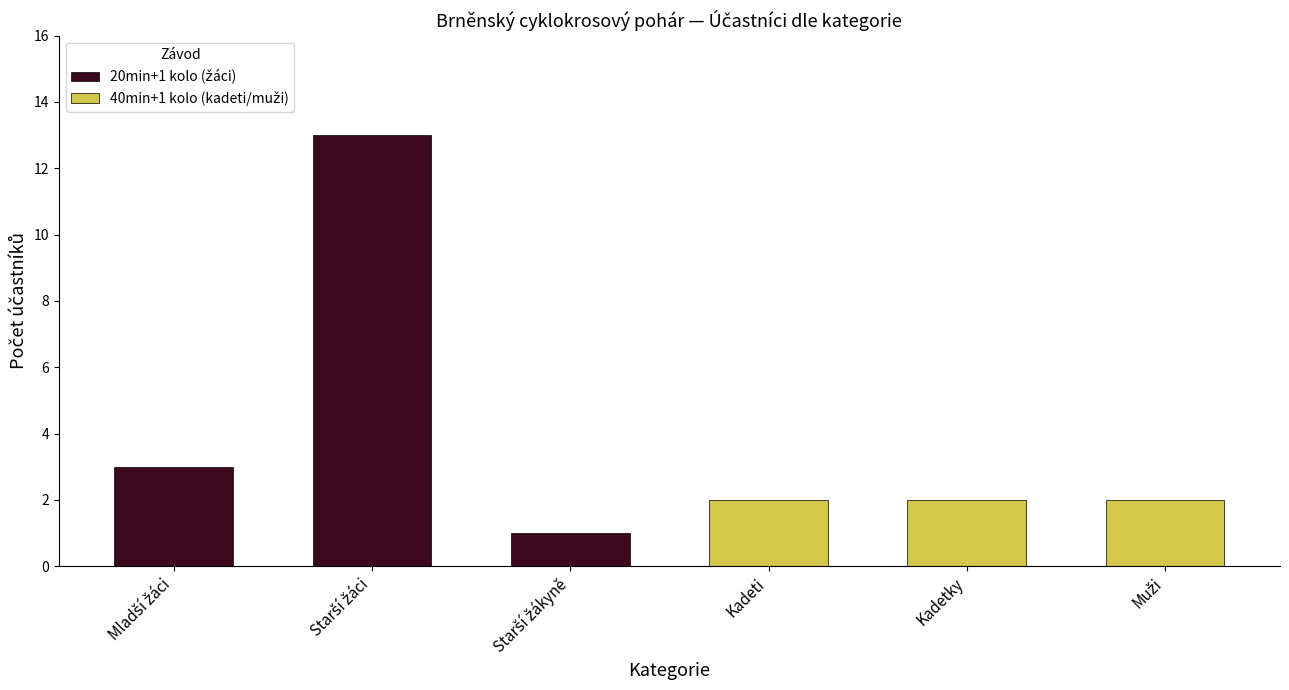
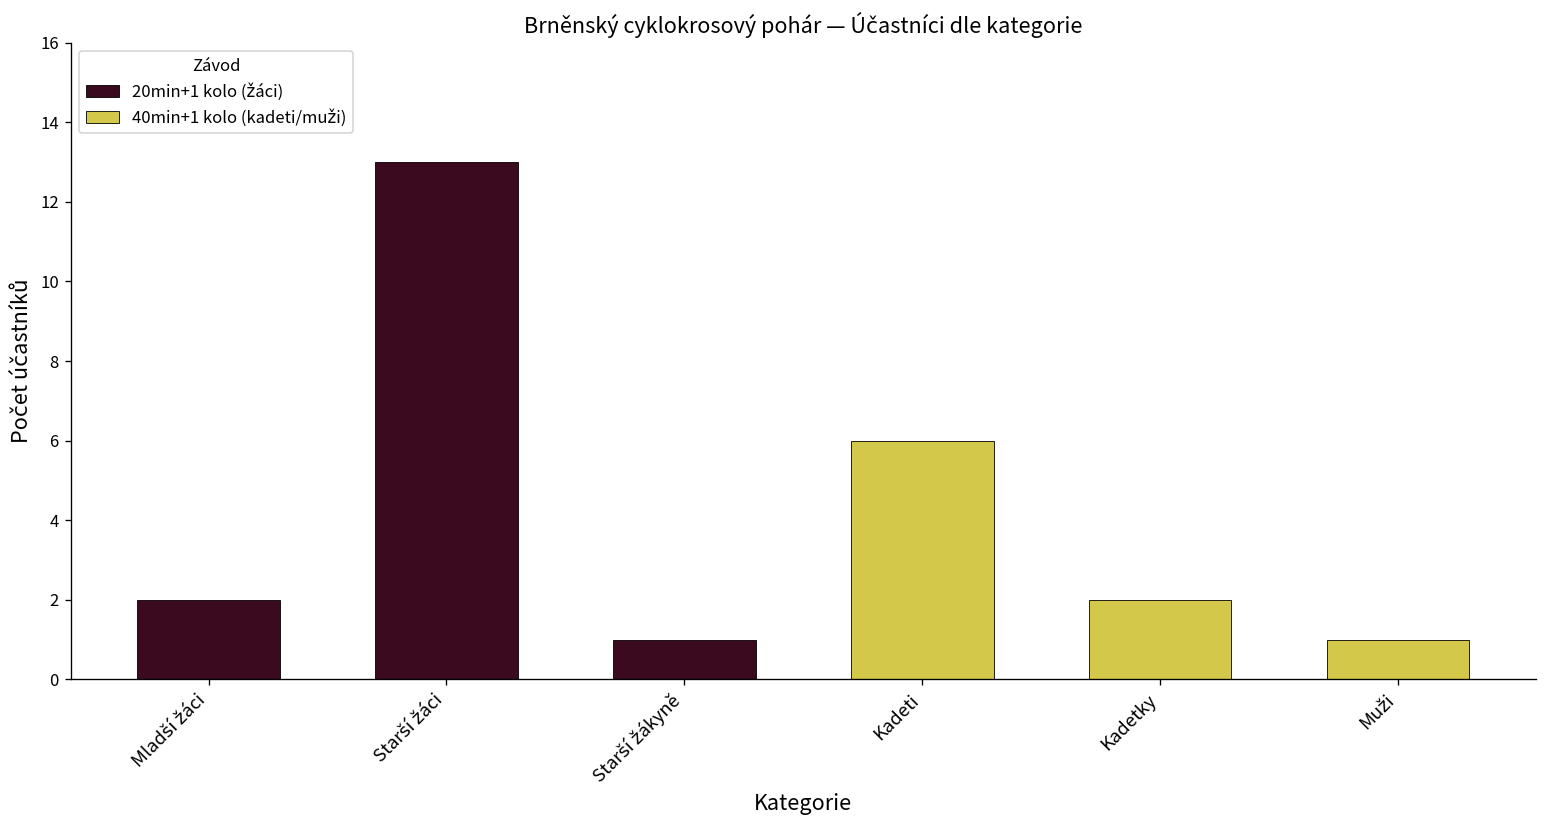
  {
    "20min+1 kolo (žáci)": {
-     "Mladší žáci": 3,
+     "Mladší žáci": 2,
      "Starší žáci": 13,
      "Starší žákyně": 1
    },
    "40min+1 kolo (kadeti/muži)": {
-     "Kadeti": 2,
+     "Kadeti": 6,
      "Kadetky": 2,
-     "Muži": 2
+     "Muži": 1
    }
  }
